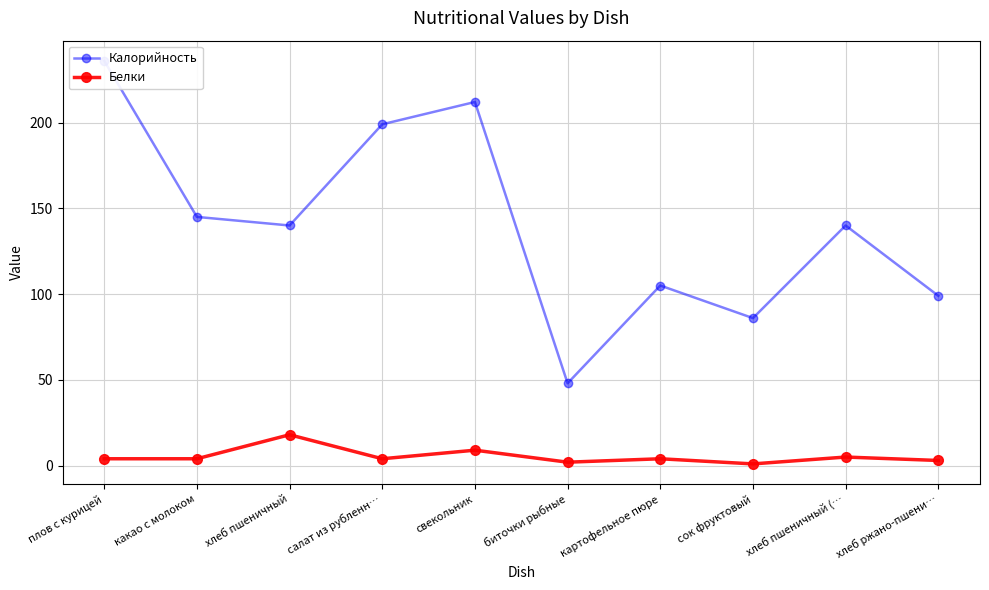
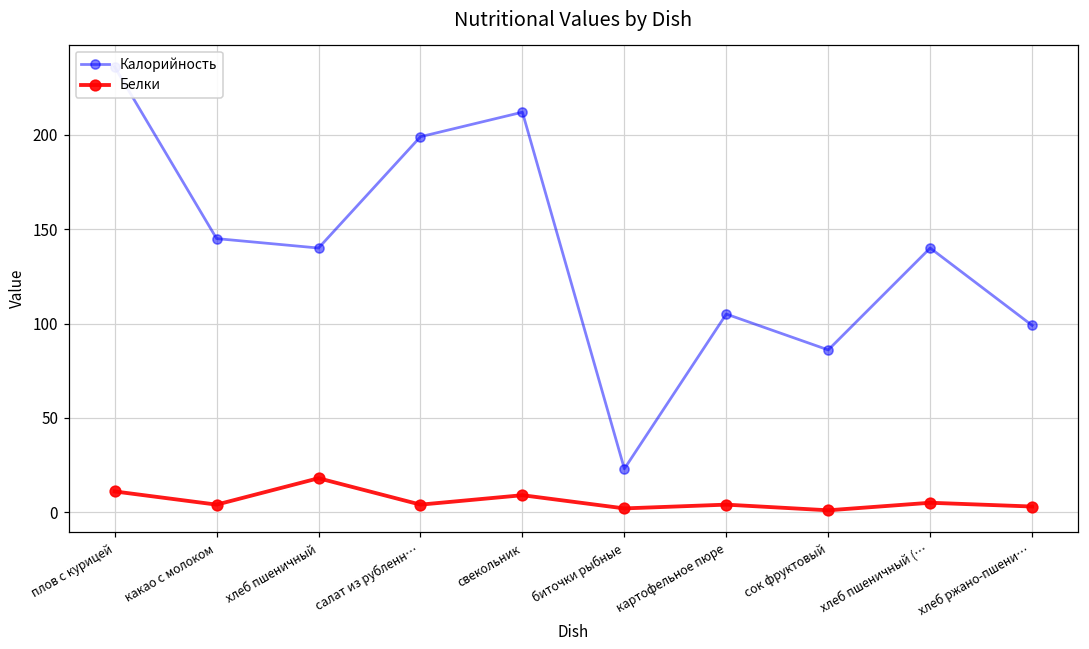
  {
    "Калорийность": {
      "какао с молоком": 145,
      "хлеб пшеничный": 140,
      "салат из рубленн…": 199,
      "свекольник": 212,
-     "биточки рыбные": 48,
+     "биточки рыбные": 23,
      "картофельное пюре": 105,
      "сок фруктовый": 86,
      "хлеб пшеничный (…": 140,
      "хлеб ржано-пшени…": 99
    },
    "Белки": {
-     "плов с курицей": 4,
+     "плов с курицей": 11,
      "какао с молоком": 4,
      "хлеб пшеничный": 18,
      "салат из рубленн…": 4,
      "свекольник": 9,
      "биточки рыбные": 2,
      "картофельное пюре": 4,
      "сок фруктовый": 1,
      "хлеб пшеничный (…": 5,
      "хлеб ржано-пшени…": 3
    }
  }
